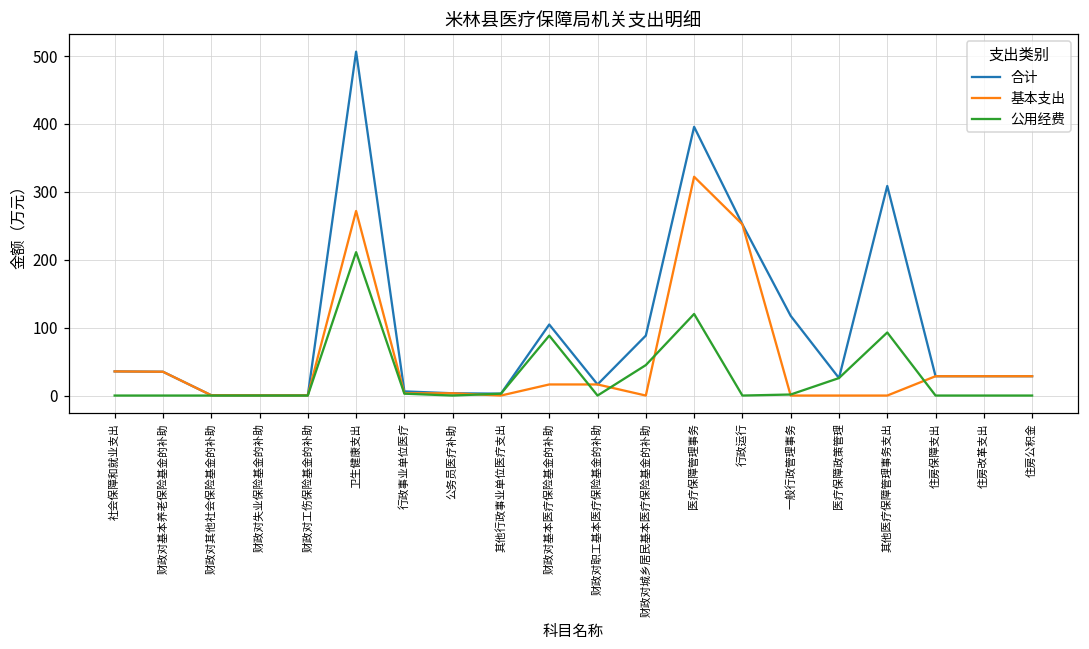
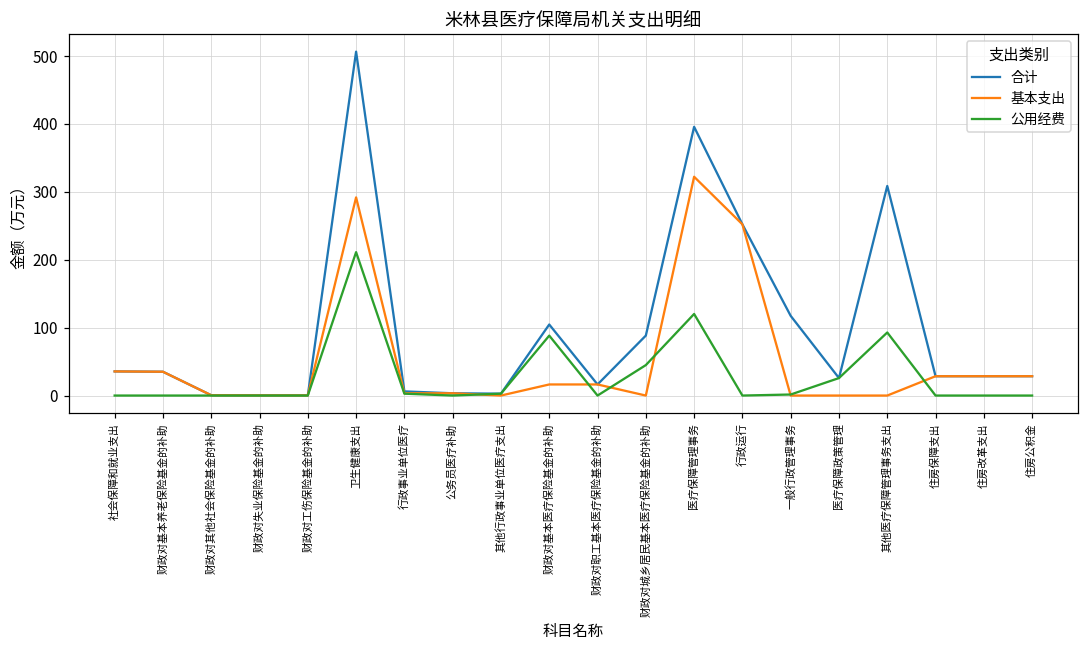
  {
    "合计": {
      "卫生健康支出": 510,
      "财政对基本医疗保险基金的补助": 100,
      "财政对城乡居民基本医疗保险基金的补助": 90,
      "医疗保障管理事务": 400,
      "一般行政管理事务": 120,
      "其他医疗保障管理事务支出": 310
    },
    "基本支出": {
-     "卫生健康支出": 270,
+     "卫生健康支出": 290,
      "财政对基本医疗保险基金的补助": 20,
      "财政对城乡居民基本医疗保险基金的补助": 0,
      "医疗保障管理事务": 320,
      "医疗保障政策管理": 0,
      "其他医疗保障管理事务支出": 0
    },
    "公用经费": {
      "社会保障和就业支出": 0,
      "财政对基本养老保险基金的补助": 0,
      "卫生健康支出": 210,
      "财政对基本医疗保险基金的补助": 90,
      "财政对职工基本医疗保险基金的补助": 0,
      "财政对城乡居民基本医疗保险基金的补助": 40,
      "医疗保障管理事务": 120,
      "行政运行": 0,
      "其他医疗保障管理事务支出": 90,
      "住房保障支出": 0,
      "住房改革支出": 0,
      "住房公积金": 0
    }
  }
